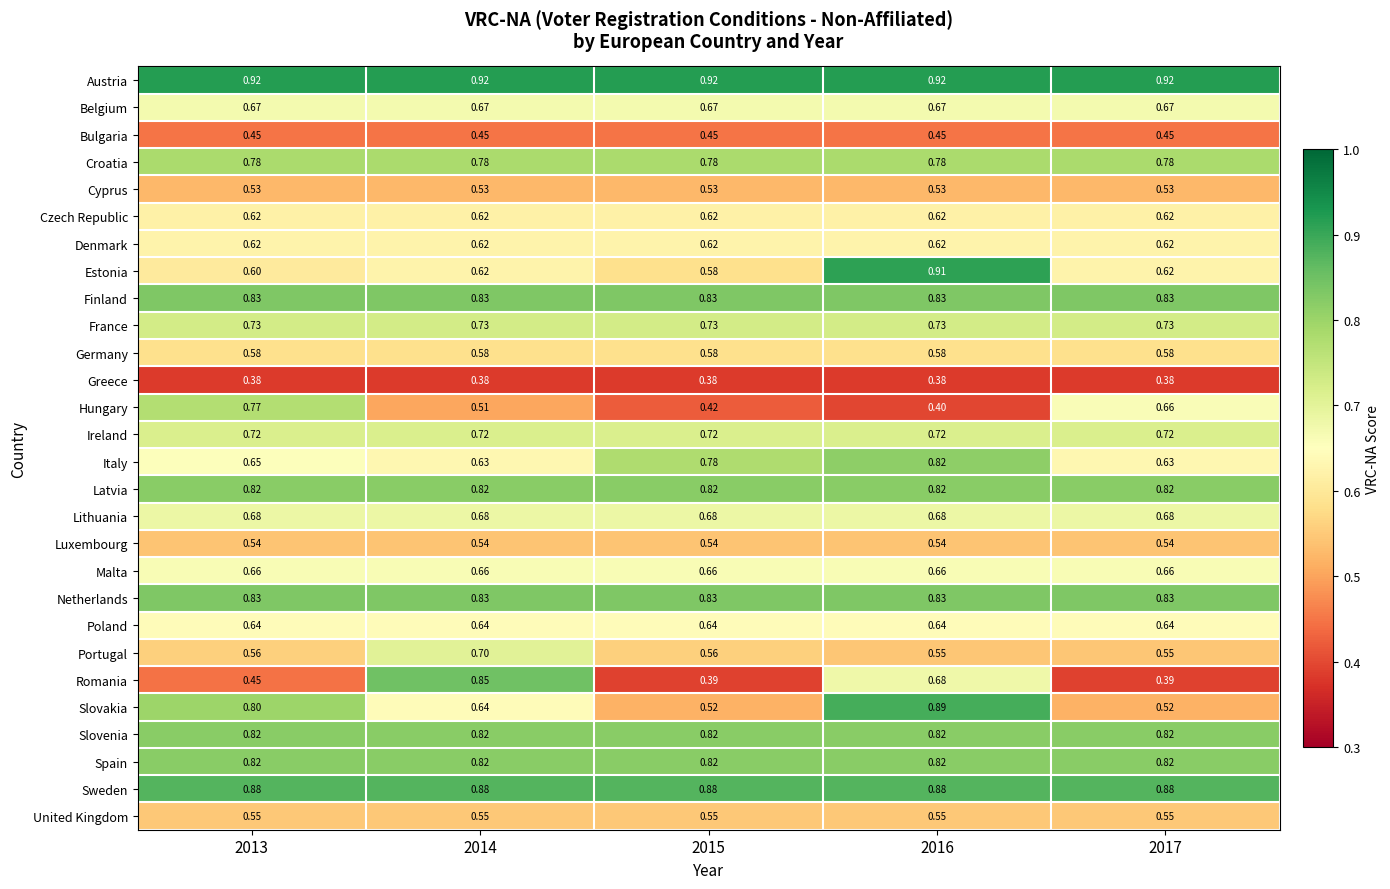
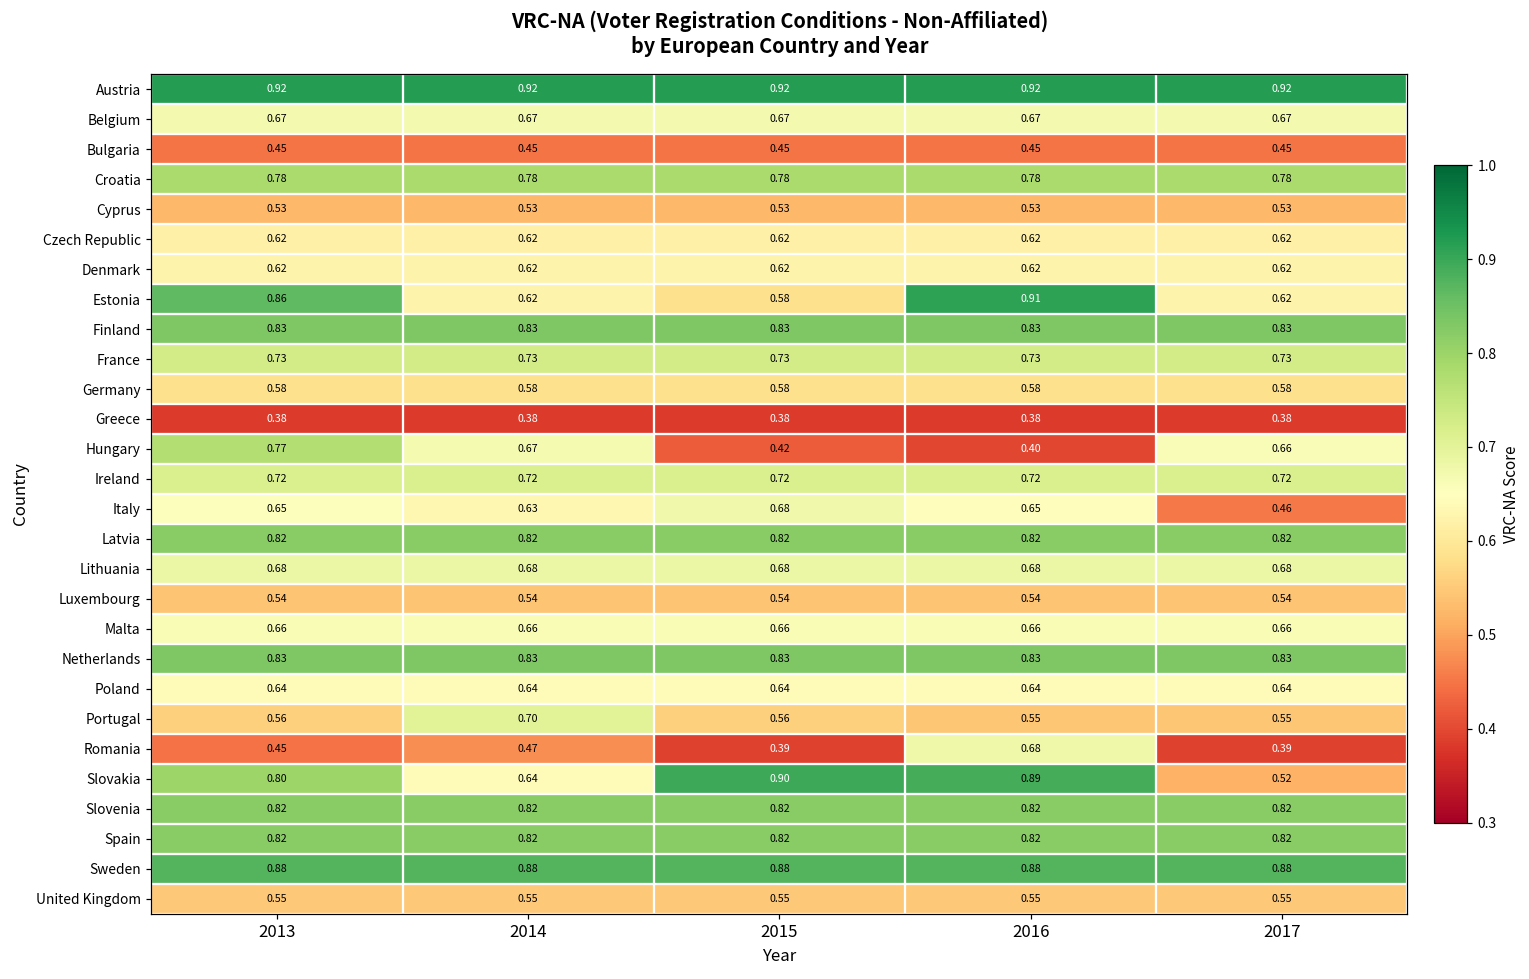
  {
    "Austria": {
      "2013": 0.92,
      "2014": 0.92,
      "2015": 0.92,
      "2016": 0.92,
      "2017": 0.92
    },
    "Belgium": {
      "2013": 0.67,
      "2014": 0.67,
      "2015": 0.67,
      "2016": 0.67,
      "2017": 0.67
    },
    "Bulgaria": {
      "2013": 0.45,
      "2014": 0.45,
      "2015": 0.45,
      "2016": 0.45,
      "2017": 0.45
    },
    "Croatia": {
      "2013": 0.78,
      "2014": 0.78,
      "2015": 0.78,
      "2016": 0.78,
      "2017": 0.78
    },
    "Cyprus": {
      "2013": 0.53,
      "2014": 0.53,
      "2015": 0.53,
      "2016": 0.53,
      "2017": 0.53
    },
    "Czech Republic": {
      "2013": 0.62,
      "2014": 0.62,
      "2015": 0.62,
      "2016": 0.62,
      "2017": 0.62
    },
    "Denmark": {
      "2013": 0.62,
      "2014": 0.62,
      "2015": 0.62,
      "2016": 0.62,
      "2017": 0.62
    },
    "Estonia": {
-     "2013": 0.60,
+     "2013": 0.86,
      "2014": 0.62,
      "2015": 0.58,
      "2016": 0.91,
      "2017": 0.62
    },
    "Finland": {
      "2013": 0.83,
      "2014": 0.83,
      "2015": 0.83,
      "2016": 0.83,
      "2017": 0.83
    },
    "France": {
      "2013": 0.73,
      "2014": 0.73,
      "2015": 0.73,
      "2016": 0.73,
      "2017": 0.73
    },
    "Germany": {
      "2013": 0.58,
      "2014": 0.58,
      "2015": 0.58,
      "2016": 0.58,
      "2017": 0.58
    },
    "Greece": {
      "2013": 0.38,
      "2014": 0.38,
      "2015": 0.38,
      "2016": 0.38,
      "2017": 0.38
    },
    "Hungary": {
      "2013": 0.77,
-     "2014": 0.51,
+     "2014": 0.67,
      "2015": 0.42,
      "2016": 0.40,
      "2017": 0.66
    },
    "Ireland": {
      "2013": 0.72,
      "2014": 0.72,
      "2015": 0.72,
      "2016": 0.72,
      "2017": 0.72
    },
    "Italy": {
      "2013": 0.65,
      "2014": 0.63,
-     "2015": 0.78,
-     "2016": 0.82,
-     "2017": 0.63
+     "2015": 0.68,
+     "2016": 0.65,
+     "2017": 0.46
    },
    "Latvia": {
      "2013": 0.82,
      "2014": 0.82,
      "2015": 0.82,
      "2016": 0.82,
      "2017": 0.82
    },
    "Lithuania": {
      "2013": 0.68,
      "2014": 0.68,
      "2015": 0.68,
      "2016": 0.68,
      "2017": 0.68
    },
    "Luxembourg": {
      "2013": 0.54,
      "2014": 0.54,
      "2015": 0.54,
      "2016": 0.54,
      "2017": 0.54
    },
    "Malta": {
      "2013": 0.66,
      "2014": 0.66,
      "2015": 0.66,
      "2016": 0.66,
      "2017": 0.66
    },
    "Netherlands": {
      "2013": 0.83,
      "2014": 0.83,
      "2015": 0.83,
      "2016": 0.83,
      "2017": 0.83
    },
    "Poland": {
      "2013": 0.64,
      "2014": 0.64,
      "2015": 0.64,
      "2016": 0.64,
      "2017": 0.64
    },
    "Portugal": {
      "2013": 0.56,
      "2014": 0.70,
      "2015": 0.56,
      "2016": 0.55,
      "2017": 0.55
    },
    "Romania": {
      "2013": 0.45,
-     "2014": 0.85,
+     "2014": 0.47,
      "2015": 0.39,
      "2016": 0.68,
      "2017": 0.39
    },
    "Slovakia": {
      "2013": 0.80,
      "2014": 0.64,
-     "2015": 0.52,
+     "2015": 0.90,
      "2016": 0.89,
      "2017": 0.52
    },
    "Slovenia": {
      "2013": 0.82,
      "2014": 0.82,
      "2015": 0.82,
      "2016": 0.82,
      "2017": 0.82
    },
    "Spain": {
      "2013": 0.82,
      "2014": 0.82,
      "2015": 0.82,
      "2016": 0.82,
      "2017": 0.82
    },
    "Sweden": {
      "2013": 0.88,
      "2014": 0.88,
      "2015": 0.88,
      "2016": 0.88,
      "2017": 0.88
    },
    "United Kingdom": {
      "2013": 0.55,
      "2014": 0.55,
      "2015": 0.55,
      "2016": 0.55,
      "2017": 0.55
    }
  }
